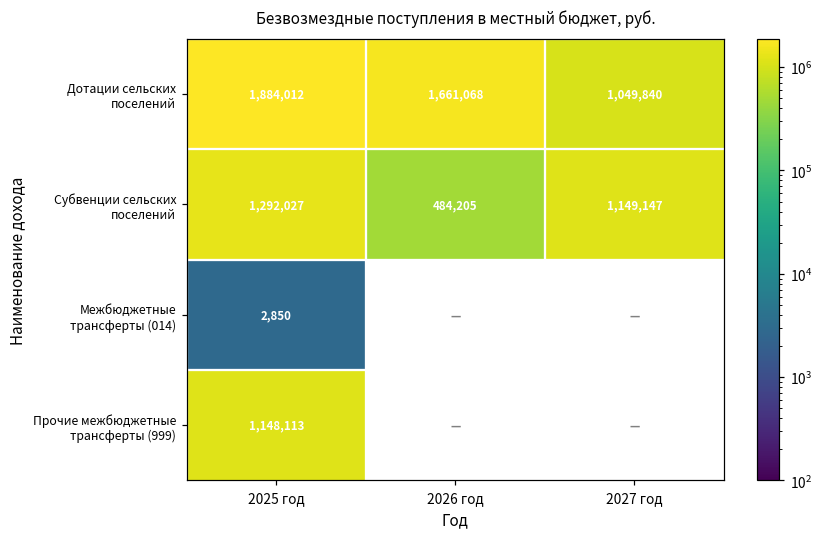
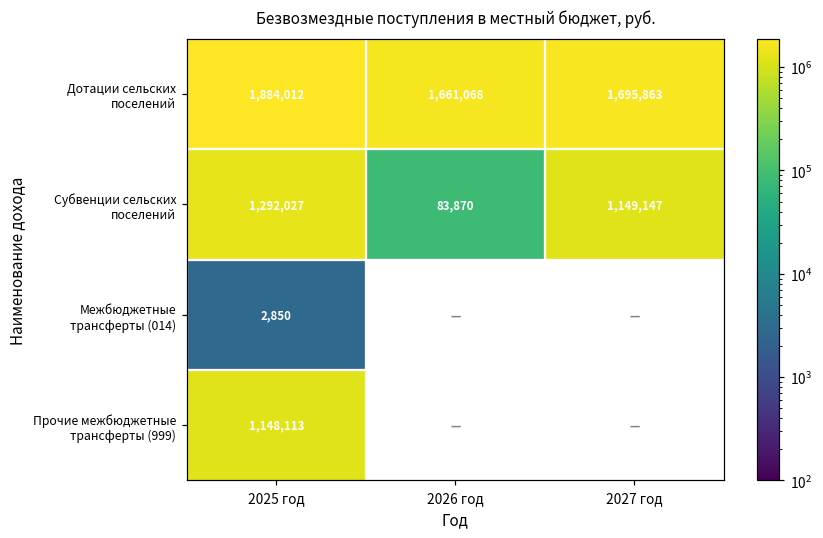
  {
    "Дотации сельских поселений": {
      "2025 год": "1,884,012",
      "2026 год": "1,661,068",
-     "2027 год": "1,049,840"
+     "2027 год": "1,695,863"
    },
    "Субвенции сельских поселений": {
      "2025 год": "1,292,027",
-     "2026 год": "484,205",
+     "2026 год": "83,870",
      "2027 год": "1,149,147"
    },
    "Межбюджетные трансферты (014)": {
      "2025 год": "2,850"
    },
    "Прочие межбюджетные трансферты (999)": {
      "2025 год": "1,148,113"
    }
  }
